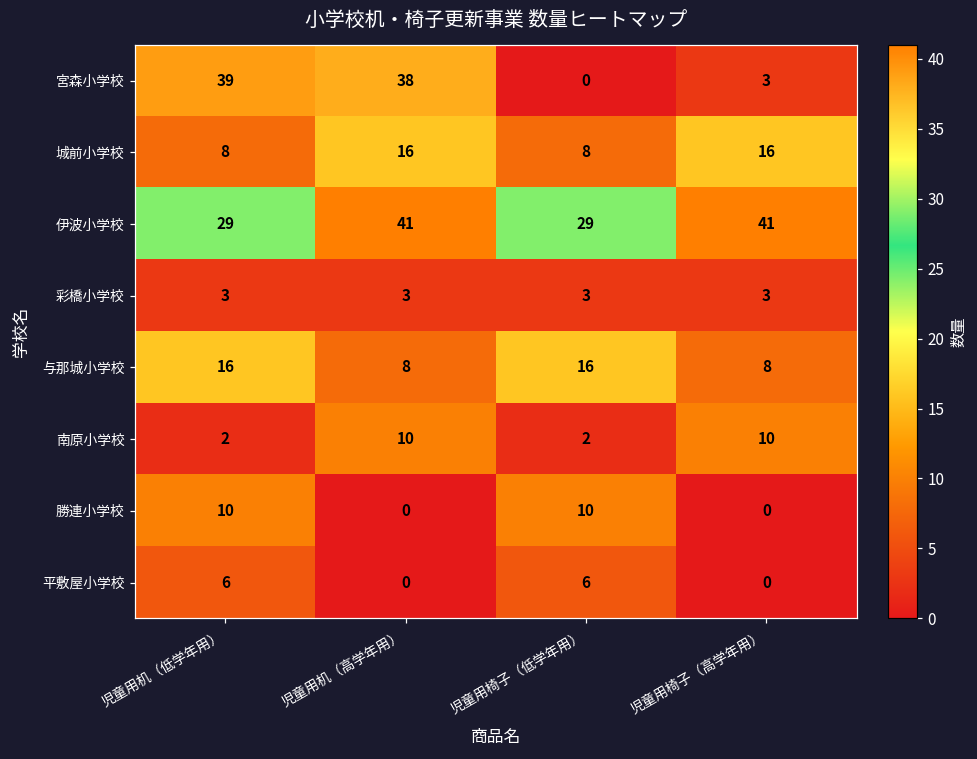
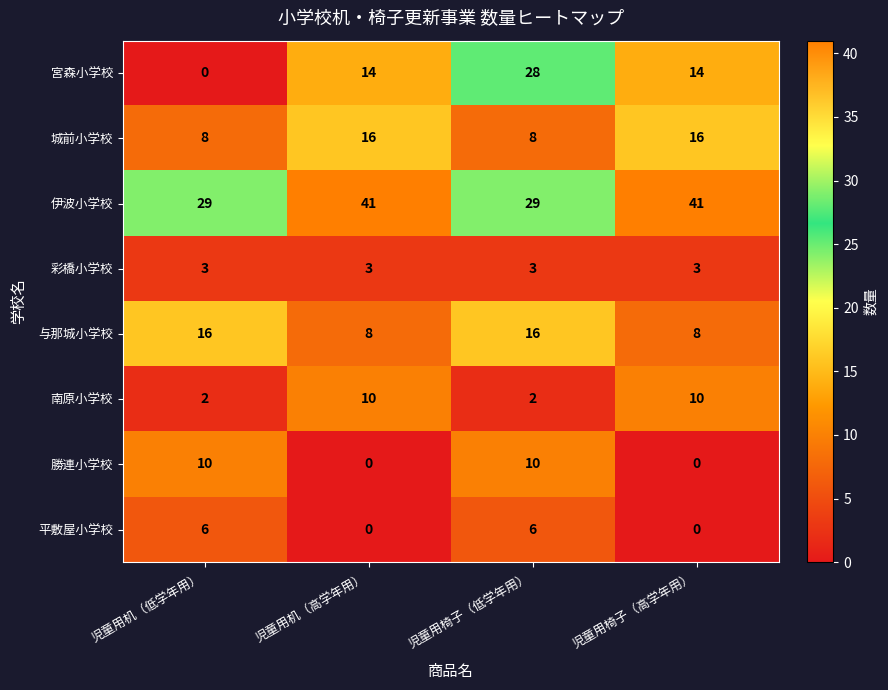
  {
    "宮森小学校": {
-     "児童用机（低学年用）": 39,
-     "児童用机（高学年用）": 38,
-     "児童用椅子（低学年用）": 0,
-     "児童用椅子（高学年用）": 3
+     "児童用机（低学年用）": 0,
+     "児童用机（高学年用）": 14,
+     "児童用椅子（低学年用）": 28,
+     "児童用椅子（高学年用）": 14
    },
    "城前小学校": {
      "児童用机（低学年用）": 8,
      "児童用机（高学年用）": 16,
      "児童用椅子（低学年用）": 8,
      "児童用椅子（高学年用）": 16
    },
    "伊波小学校": {
      "児童用机（低学年用）": 29,
      "児童用机（高学年用）": 41,
      "児童用椅子（低学年用）": 29,
      "児童用椅子（高学年用）": 41
    },
    "彩橋小学校": {
      "児童用机（低学年用）": 3,
      "児童用机（高学年用）": 3,
      "児童用椅子（低学年用）": 3,
      "児童用椅子（高学年用）": 3
    },
    "与那城小学校": {
      "児童用机（低学年用）": 16,
      "児童用机（高学年用）": 8,
      "児童用椅子（低学年用）": 16,
      "児童用椅子（高学年用）": 8
    },
    "南原小学校": {
      "児童用机（低学年用）": 2,
      "児童用机（高学年用）": 10,
      "児童用椅子（低学年用）": 2,
      "児童用椅子（高学年用）": 10
    },
    "勝連小学校": {
      "児童用机（低学年用）": 10,
      "児童用机（高学年用）": 0,
      "児童用椅子（低学年用）": 10,
      "児童用椅子（高学年用）": 0
    },
    "平敷屋小学校": {
      "児童用机（低学年用）": 6,
      "児童用机（高学年用）": 0,
      "児童用椅子（低学年用）": 6,
      "児童用椅子（高学年用）": 0
    }
  }
